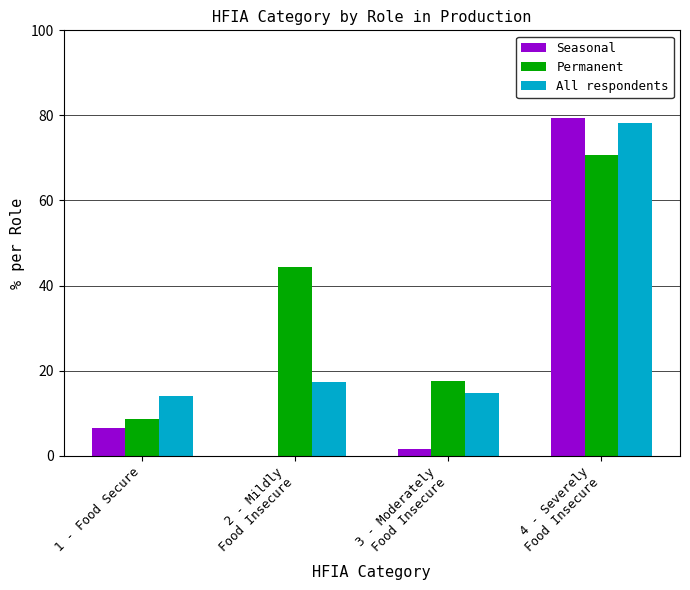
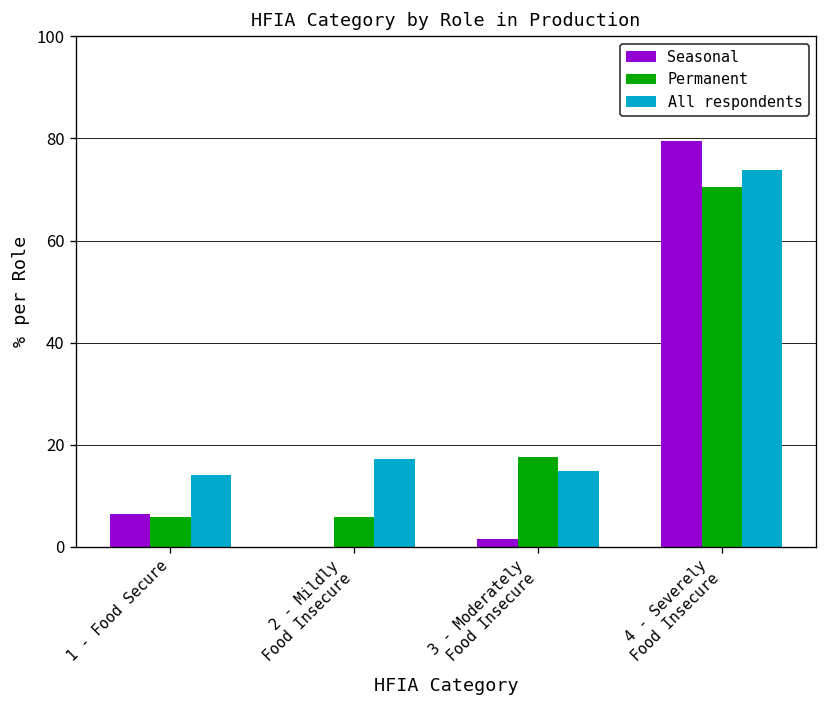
  {
    "Seasonal": {
      "1 - Food Secure": 6,
      "2 - Mildly Food Insecure": 0,
      "3 - Moderately Food Insecure": 2,
      "4 - Severely Food Insecure": 79
    },
    "Permanent": {
-     "1 - Food Secure": 9,
-     "2 - Mildly Food Insecure": 44,
+     "1 - Food Secure": 6,
+     "2 - Mildly Food Insecure": 6,
      "3 - Moderately Food Insecure": 18,
      "4 - Severely Food Insecure": 71
    },
    "All respondents": {
      "1 - Food Secure": 14,
      "2 - Mildly Food Insecure": 17,
      "3 - Moderately Food Insecure": 15,
-     "4 - Severely Food Insecure": 78
+     "4 - Severely Food Insecure": 74
    }
  }
